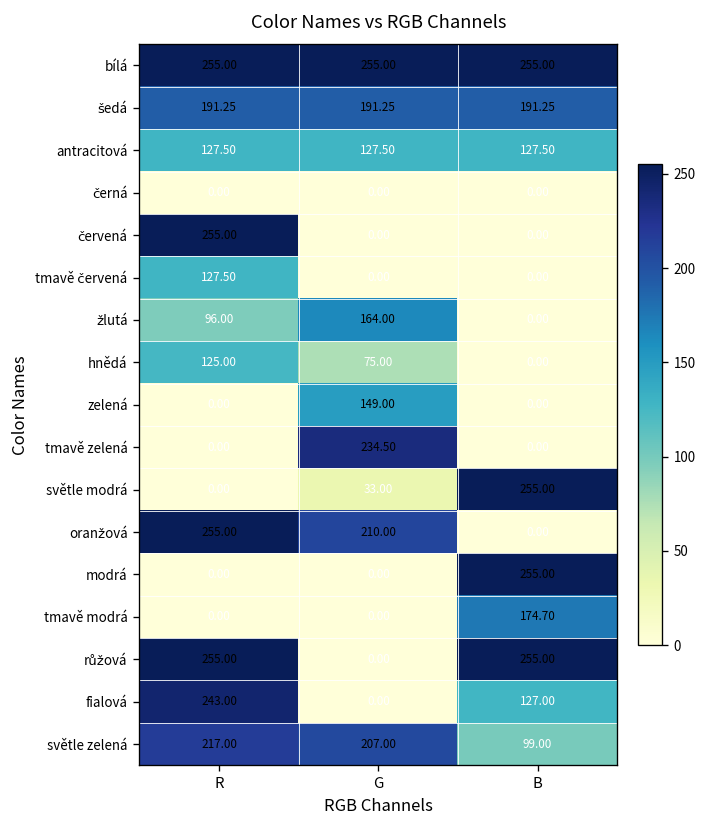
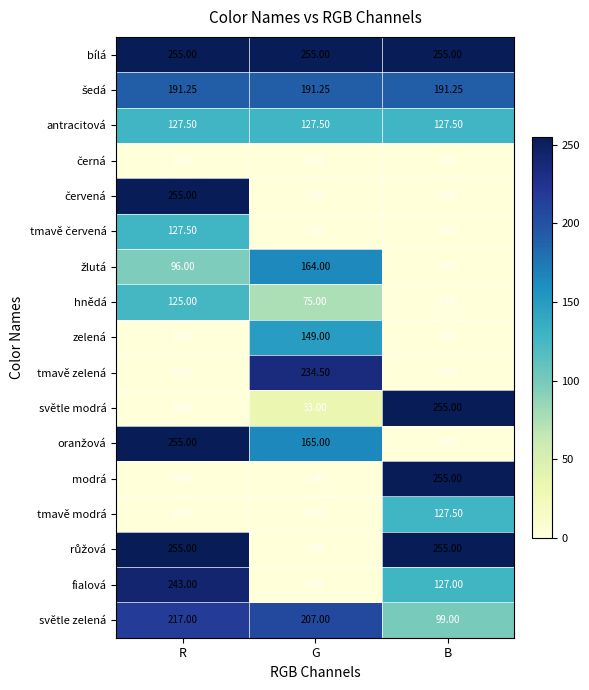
  {
    "bílá": {
      "R": 255.00,
      "G": 255.00,
      "B": 255.00
    },
    "šedá": {
      "R": 191.25,
      "G": 191.25,
      "B": 191.25
    },
    "antracitová": {
      "R": 127.50,
      "G": 127.50,
      "B": 127.50
    },
    "červená": {
      "R": 255.00
    },
    "tmavě červená": {
      "R": 127.50
    },
    "žlutá": {
      "R": 96.00,
      "G": 164.00
    },
    "hnědá": {
      "R": 125.00,
      "G": 75.00
    },
    "zelená": {
      "G": 149.00
    },
    "tmavě zelená": {
      "G": 234.50
    },
    "světle modrá": {
      "G": 33.00,
      "B": 255.00
    },
    "oranžová": {
      "R": 255.00,
-     "G": 210.00
+     "G": 165.00
    },
    "modrá": {
      "B": 255.00
    },
    "tmavě modrá": {
-     "B": 174.70
+     "B": 127.50
    },
    "růžová": {
      "R": 255.00,
      "B": 255.00
    },
    "fialová": {
      "R": 243.00,
      "B": 127.00
    },
    "světle zelená": {
      "R": 217.00,
      "G": 207.00,
      "B": 99.00
    }
  }
